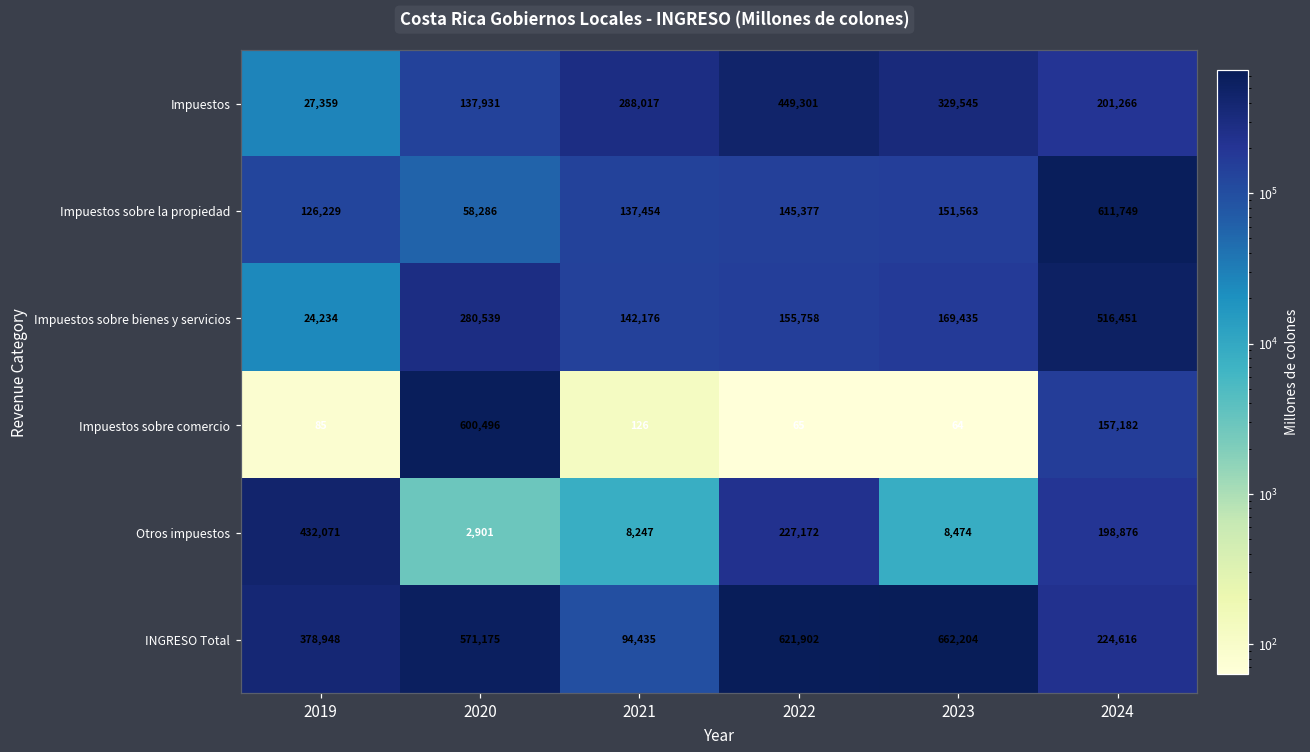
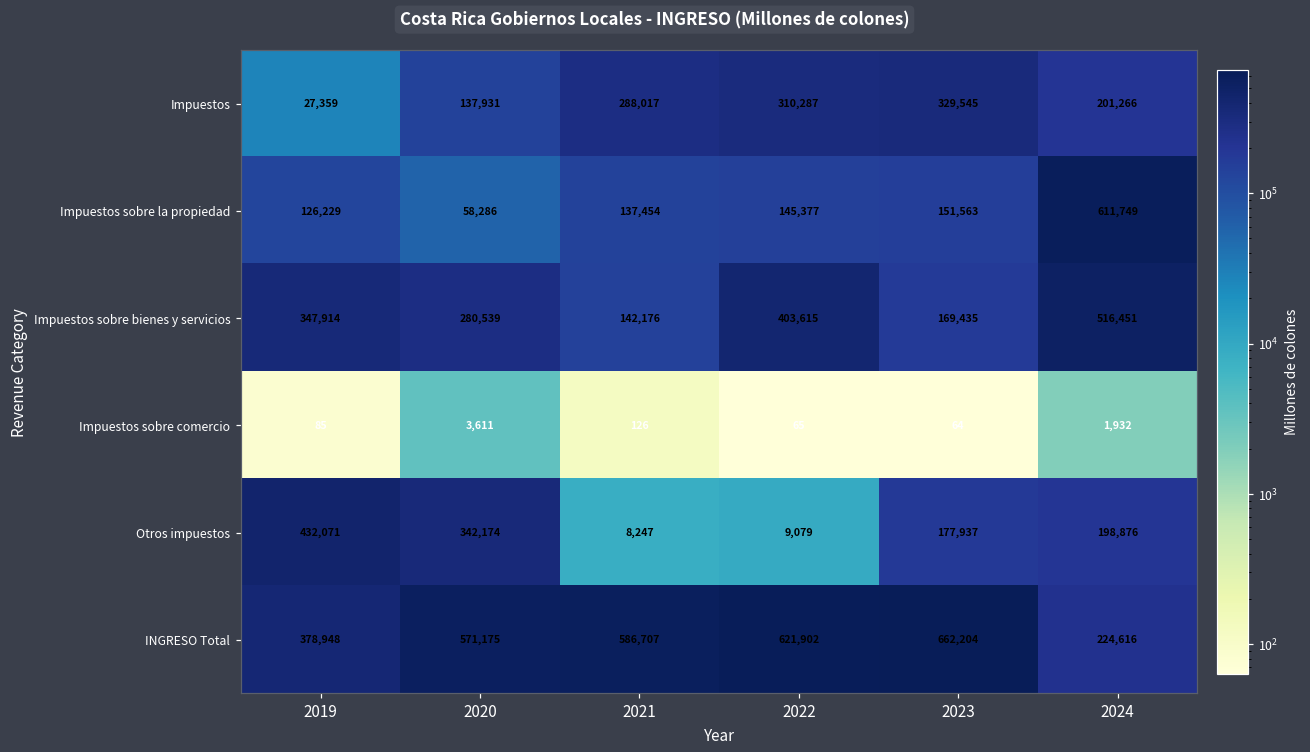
  {
    "Impuestos": {
      "2019": "27,359",
      "2020": "137,931",
      "2021": "288,017",
-     "2022": "449,301",
+     "2022": "310,287",
      "2023": "329,545",
      "2024": "201,266"
    },
    "Impuestos sobre la propiedad": {
      "2019": "126,229",
      "2020": "58,286",
      "2021": "137,454",
      "2022": "145,377",
      "2023": "151,563",
      "2024": "611,749"
    },
    "Impuestos sobre bienes y servicios": {
-     "2019": "24,234",
+     "2019": "347,914",
      "2020": "280,539",
      "2021": "142,176",
-     "2022": "155,758",
+     "2022": "403,615",
      "2023": "169,435",
      "2024": "516,451"
    },
    "Impuestos sobre comercio": {
-     "2020": "600,496",
+     "2020": "3,611",
      "2021": "126",
-     "2024": "157,182"
+     "2024": "1,932"
    },
    "Otros impuestos": {
      "2019": "432,071",
-     "2020": "2,901",
+     "2020": "342,174",
      "2021": "8,247",
-     "2022": "227,172",
-     "2023": "8,474",
+     "2022": "9,079",
+     "2023": "177,937",
      "2024": "198,876"
    },
    "INGRESO Total": {
      "2019": "378,948",
      "2020": "571,175",
-     "2021": "94,435",
+     "2021": "586,707",
      "2022": "621,902",
      "2023": "662,204",
      "2024": "224,616"
    }
  }
